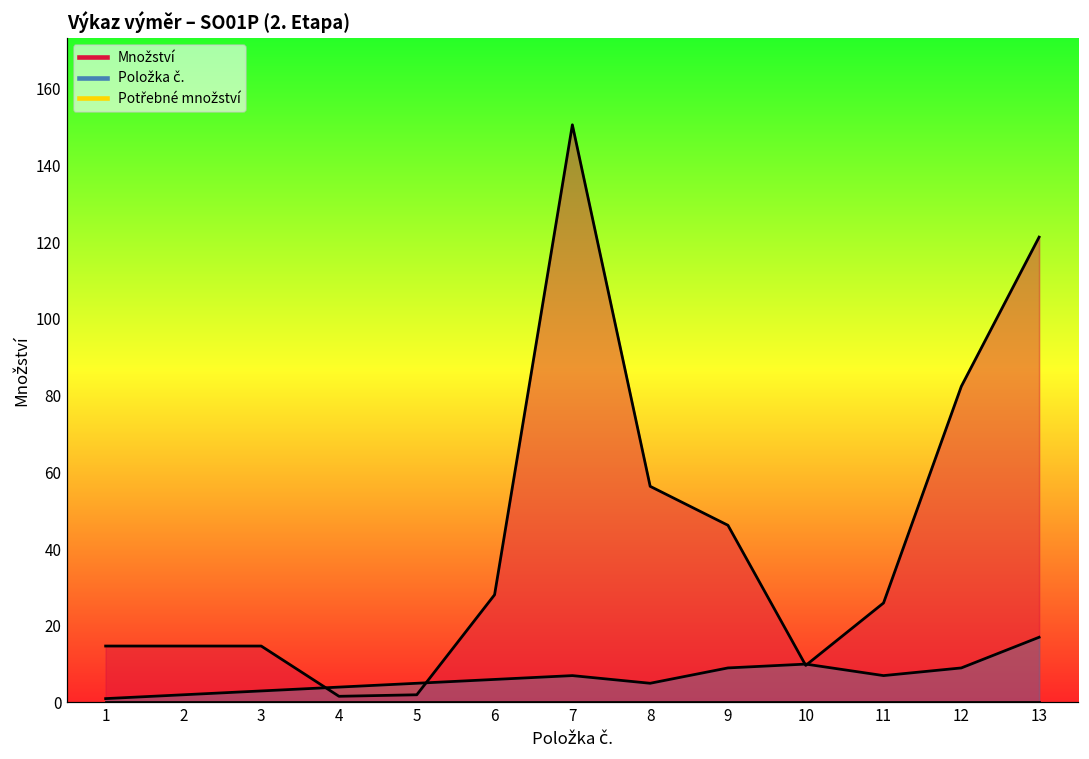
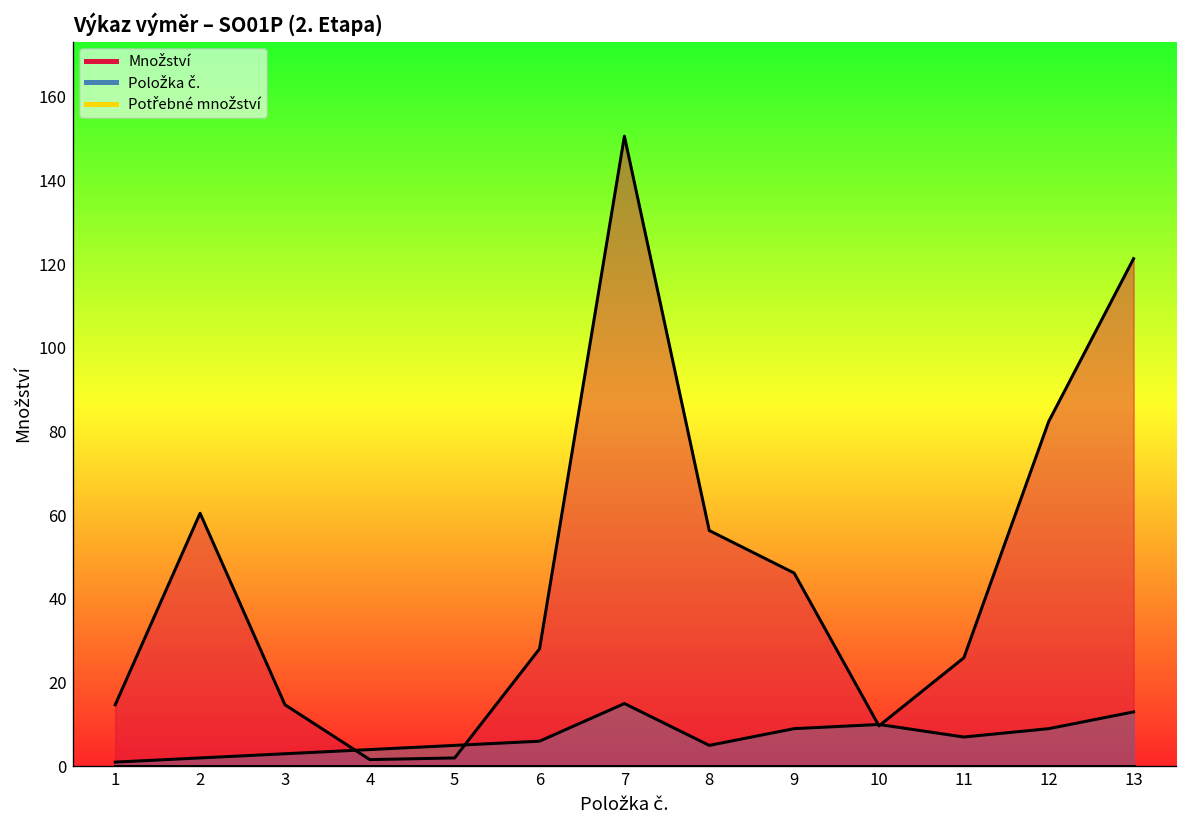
  {
    "Množství": {
      "1": 15,
-     "2": 15,
+     "2": 60,
      "3": 15,
      "4": 2,
      "5": 2,
      "6": 28,
      "7": 151,
      "8": 56,
      "9": 46,
      "11": 26,
      "12": 82,
      "13": 121
    },
    "Položka č.": {
      "1": 1,
      "2": 2,
      "3": 3,
      "4": 4,
      "5": 5,
      "6": 6,
-     "7": 7,
+     "7": 15,
      "8": 5,
      "9": 9,
      "11": 7,
      "12": 9,
-     "13": 17
+     "13": 13
    },
    "Potřebné množství": {
      "1": 0,
      "2": 0,
      "3": 0,
      "4": 0,
      "5": 0,
      "6": 0,
      "7": 0,
      "8": 0,
      "9": 0,
      "10": 0,
      "11": 0,
      "12": 0,
      "13": 0
    }
  }
